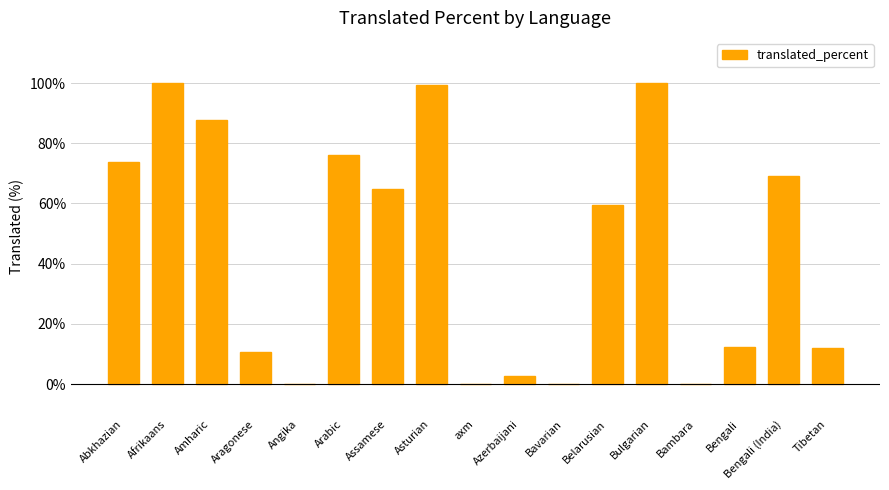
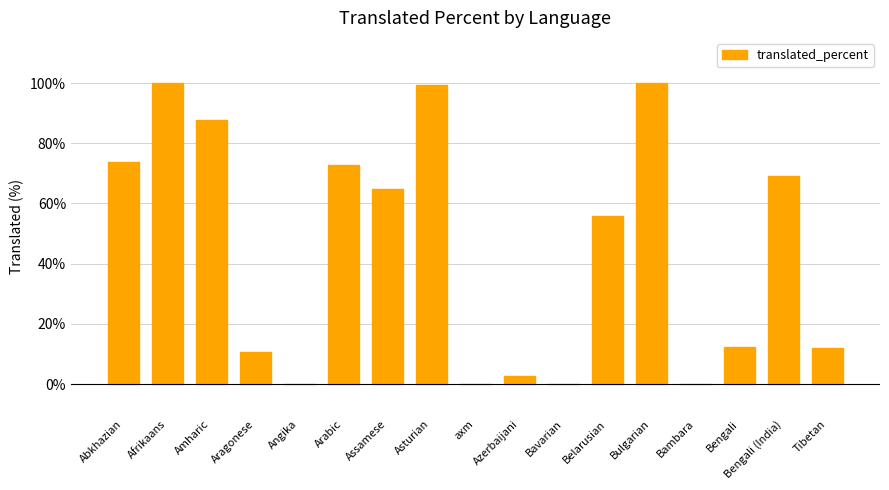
  {
    "Abkhazian": "74%",
    "Afrikaans": "100%",
    "Amharic": "88%",
    "Aragonese": "11%",
    "Angika": "0%",
-   "Arabic": "76%",
+   "Arabic": "73%",
    "Assamese": "65%",
    "Asturian": "100%",
    "axm": "0%",
    "Azerbaijani": "3%",
    "Bavarian": "0%",
-   "Belarusian": "60%",
+   "Belarusian": "56%",
    "Bulgarian": "100%",
    "Bambara": "0%",
    "Bengali": "12%",
    "Bengali (India)": "69%",
    "Tibetan": "12%"
  }
